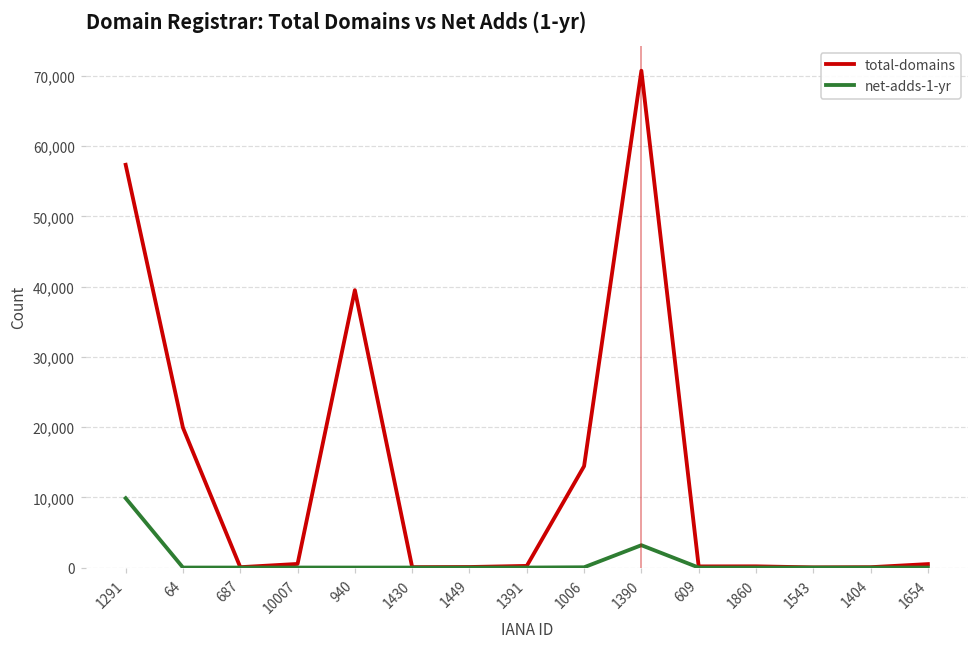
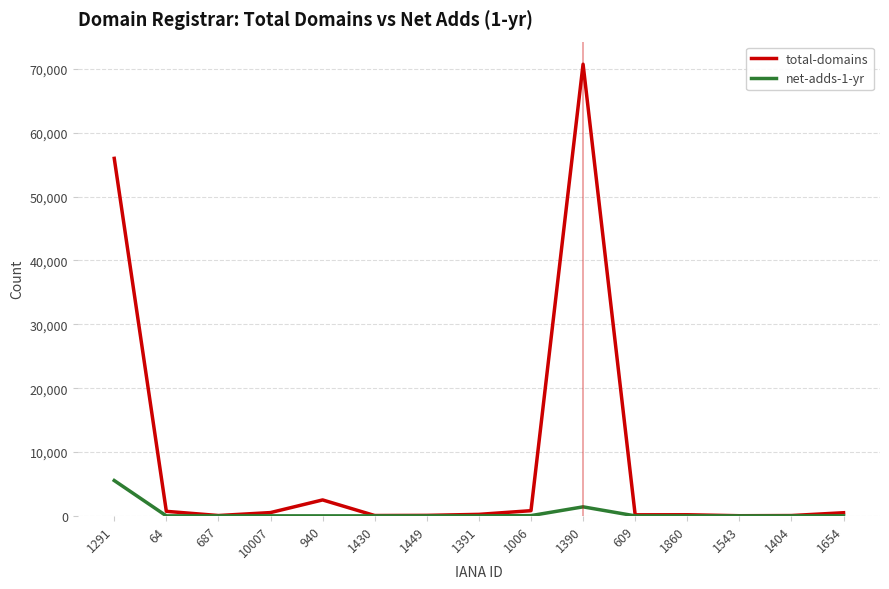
  {
    "total-domains": {
-     "1291": "57,000",
-     "64": "20,000",
+     "1291": "56,000",
+     "64": "1,000",
      "10007": "1,000",
-     "940": "40,000",
-     "1006": "14,000",
+     "940": "2,000",
+     "1006": "1,000",
      "1390": "71,000",
      "1654": "0"
    },
    "net-adds-1-yr": {
-     "1291": "10,000",
+     "1291": "6,000",
      "64": "0",
      "10007": "0",
      "940": "0",
      "1006": "0",
-     "1390": "3,000",
+     "1390": "1,000",
      "1654": "0"
    }
  }
